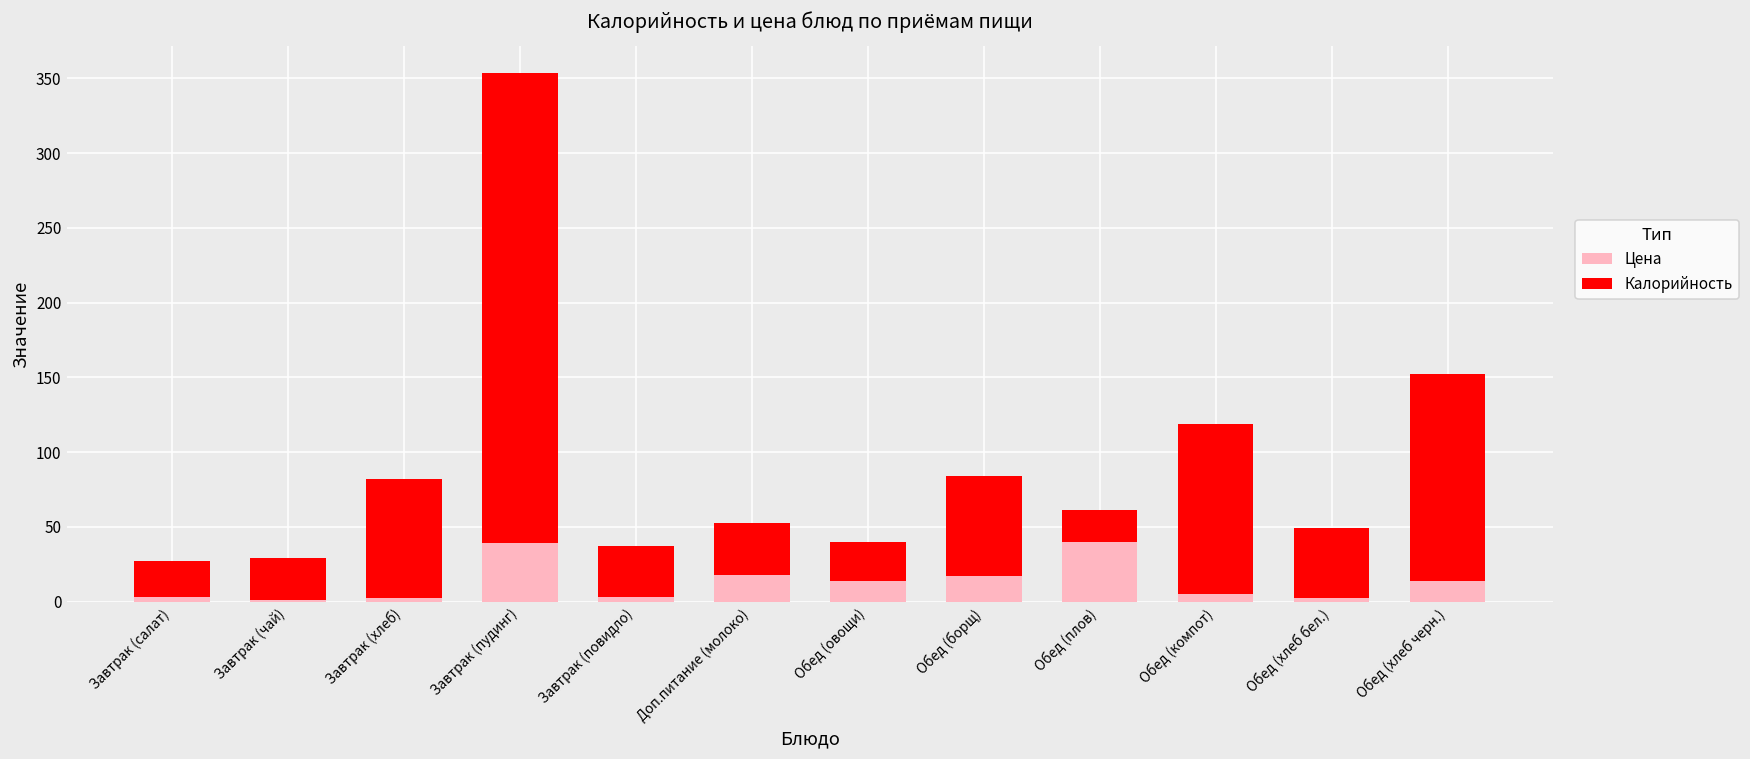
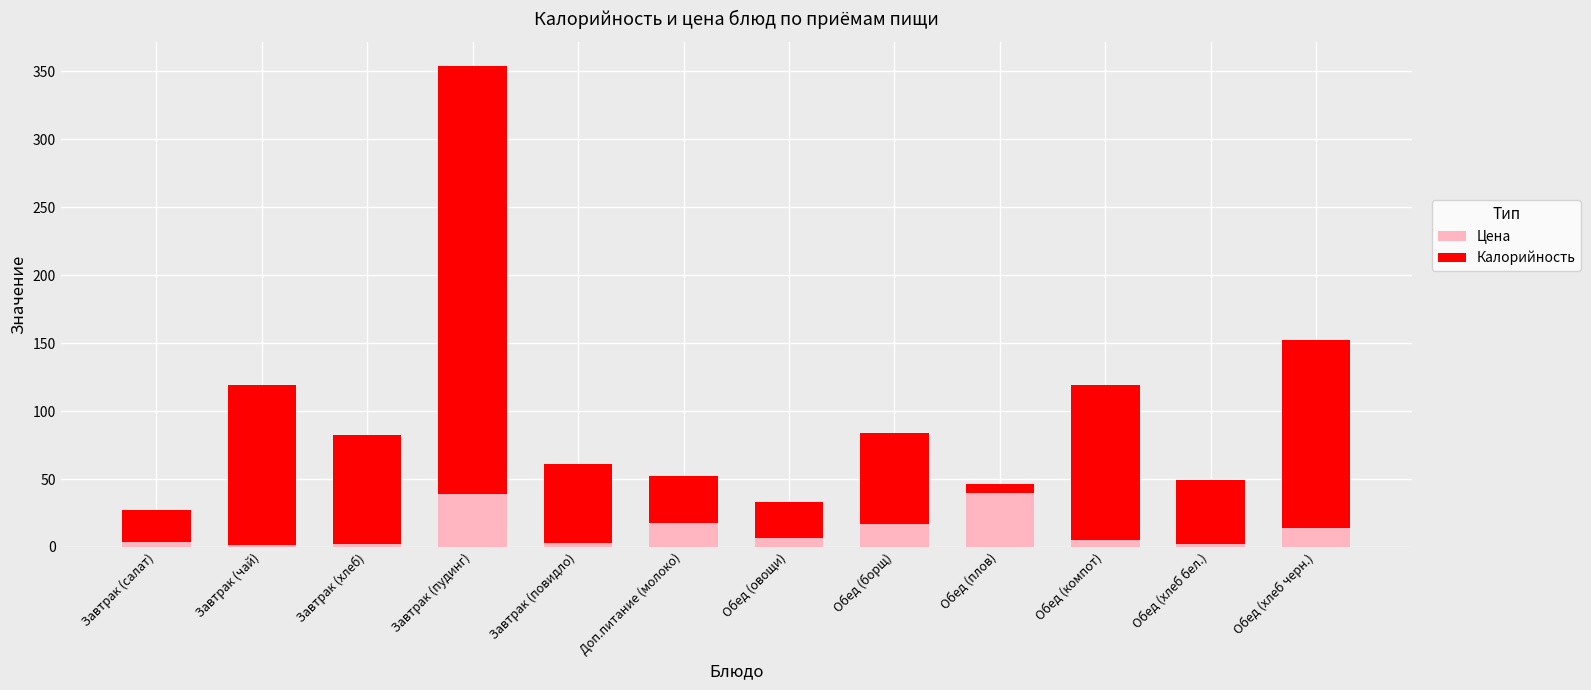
  {
    "Цена": {
      "Завтрак (салат)": 3,
      "Завтрак (хлеб)": 2,
      "Завтрак (пудинг)": 39,
      "Завтрак (повидло)": 3,
      "Доп.питание (молоко)": 18,
-     "Обед (овощи)": 14,
+     "Обед (овощи)": 7,
      "Обед (борщ)": 17,
      "Обед (плов)": 40,
      "Обед (компот)": 5,
      "Обед (хлеб бел.)": 2,
      "Обед (хлеб черн.)": 14
    },
    "Калорийность": {
      "Завтрак (салат)": 24,
-     "Завтрак (чай)": 28,
+     "Завтрак (чай)": 118,
      "Завтрак (хлеб)": 80,
      "Завтрак (пудинг)": 315,
-     "Завтрак (повидло)": 34,
+     "Завтрак (повидло)": 58,
      "Доп.питание (молоко)": 35,
      "Обед (овощи)": 26,
      "Обед (борщ)": 67,
-     "Обед (плов)": 22,
+     "Обед (плов)": 7,
      "Обед (компот)": 114,
      "Обед (хлеб бел.)": 47,
      "Обед (хлеб черн.)": 138
    }
  }
